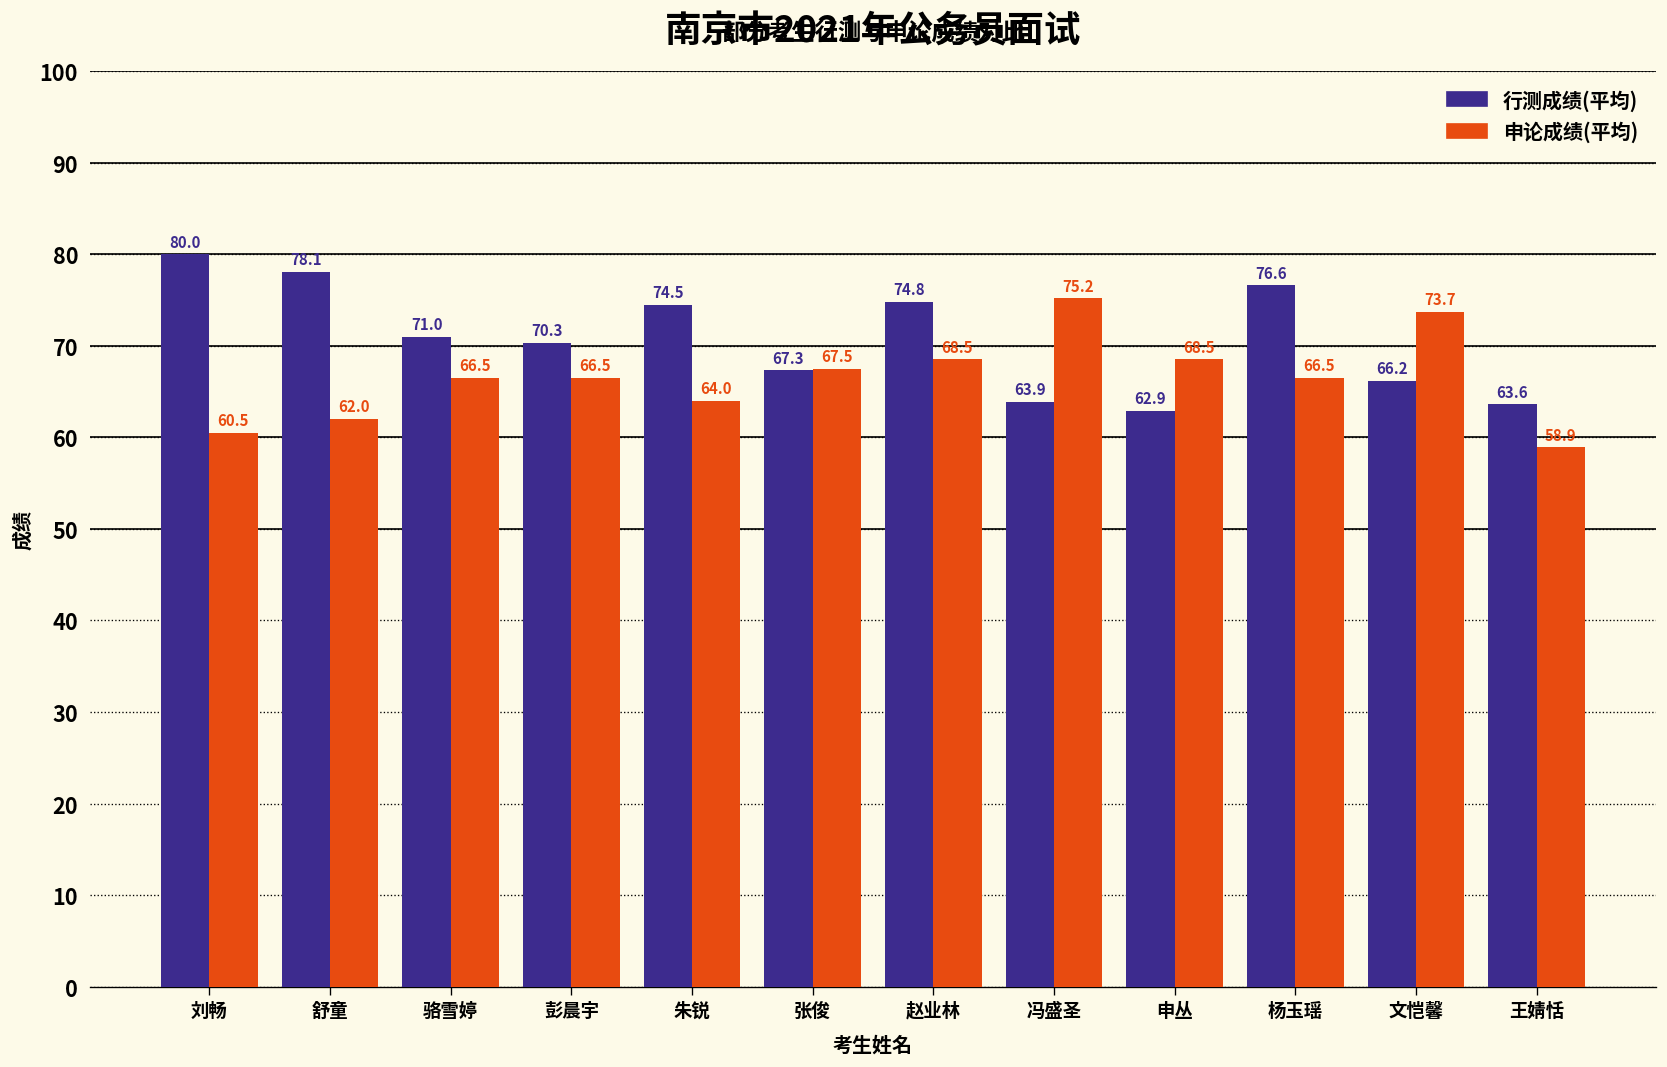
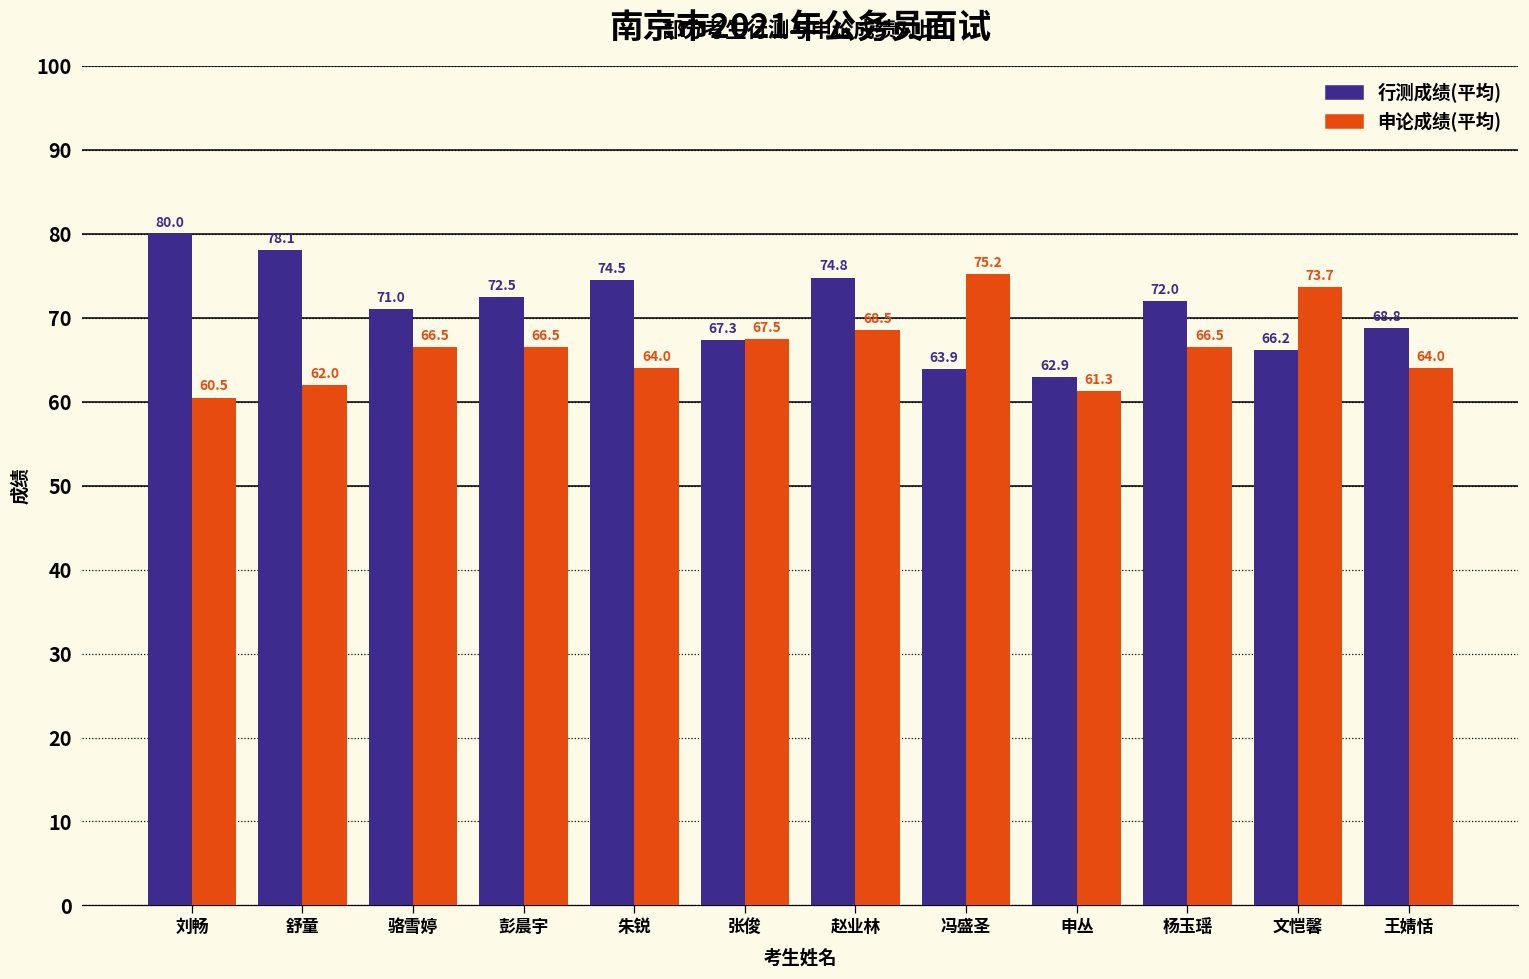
  {
    "行测成绩(平均)": {
      "刘畅": 80.0,
      "舒童": 78.1,
      "骆雪婷": 71.0,
-     "彭晨宇": 70.3,
+     "彭晨宇": 72.5,
      "朱锐": 74.5,
      "张俊": 67.3,
      "赵业林": 74.8,
      "冯盛圣": 63.9,
      "申丛": 62.9,
-     "杨玉瑶": 76.6,
+     "杨玉瑶": 72.0,
      "文恺馨": 66.2,
-     "王婧恬": 63.6
+     "王婧恬": 68.8
    },
    "申论成绩(平均)": {
      "刘畅": 60.5,
      "舒童": 62.0,
      "骆雪婷": 66.5,
      "彭晨宇": 66.5,
      "朱锐": 64.0,
      "张俊": 67.5,
      "赵业林": 68.5,
      "冯盛圣": 75.2,
-     "申丛": 68.5,
+     "申丛": 61.3,
      "杨玉瑶": 66.5,
      "文恺馨": 73.7,
-     "王婧恬": 58.9
+     "王婧恬": 64.0
    }
  }
